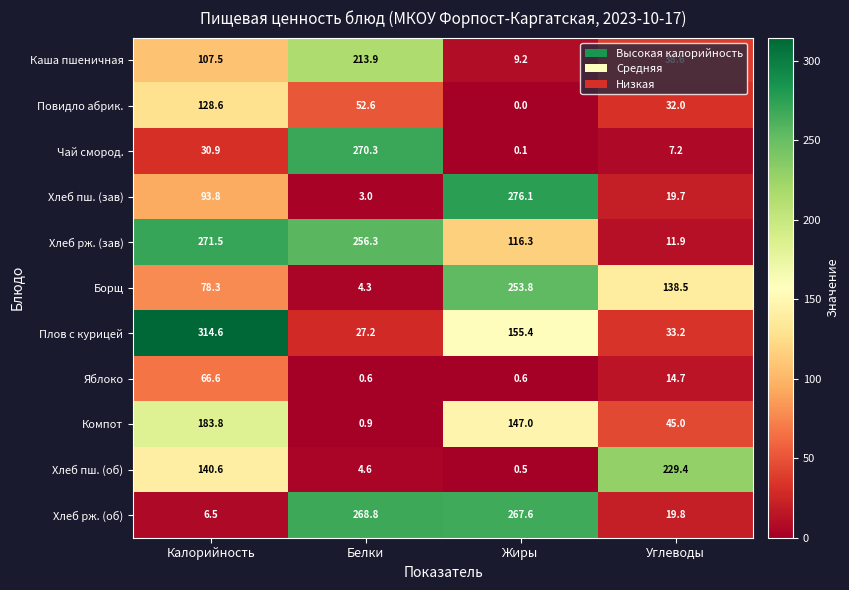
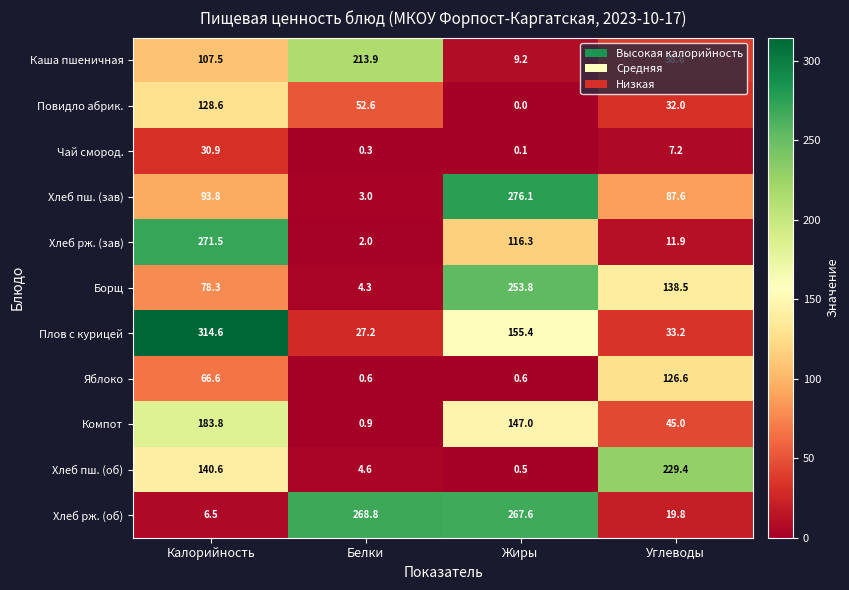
  {
    "Каша пшеничная": {
      "Калорийность": 107.5,
      "Белки": 213.9,
      "Жиры": 9.2
    },
    "Повидло абрик.": {
      "Калорийность": 128.6,
      "Белки": 52.6,
      "Жиры": 0.0,
      "Углеводы": 32.0
    },
    "Чай смород.": {
      "Калорийность": 30.9,
-     "Белки": 270.3,
+     "Белки": 0.3,
      "Жиры": 0.1,
      "Углеводы": 7.2
    },
    "Хлеб пш. (зав)": {
      "Калорийность": 93.8,
      "Белки": 3.0,
      "Жиры": 276.1,
-     "Углеводы": 19.7
+     "Углеводы": 87.6
    },
    "Хлеб рж. (зав)": {
      "Калорийность": 271.5,
-     "Белки": 256.3,
+     "Белки": 2.0,
      "Жиры": 116.3,
      "Углеводы": 11.9
    },
    "Борщ": {
      "Калорийность": 78.3,
      "Белки": 4.3,
      "Жиры": 253.8,
      "Углеводы": 138.5
    },
    "Плов с курицей": {
      "Калорийность": 314.6,
      "Белки": 27.2,
      "Жиры": 155.4,
      "Углеводы": 33.2
    },
    "Яблоко": {
      "Калорийность": 66.6,
      "Белки": 0.6,
      "Жиры": 0.6,
-     "Углеводы": 14.7
+     "Углеводы": 126.6
    },
    "Компот": {
      "Калорийность": 183.8,
      "Белки": 0.9,
      "Жиры": 147.0,
      "Углеводы": 45.0
    },
    "Хлеб пш. (об)": {
      "Калорийность": 140.6,
      "Белки": 4.6,
      "Жиры": 0.5,
      "Углеводы": 229.4
    },
    "Хлеб рж. (об)": {
      "Калорийность": 6.5,
      "Белки": 268.8,
      "Жиры": 267.6,
      "Углеводы": 19.8
    }
  }
